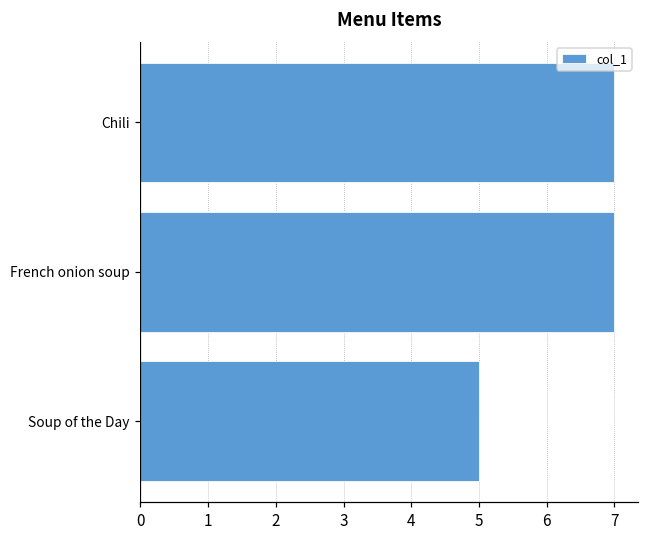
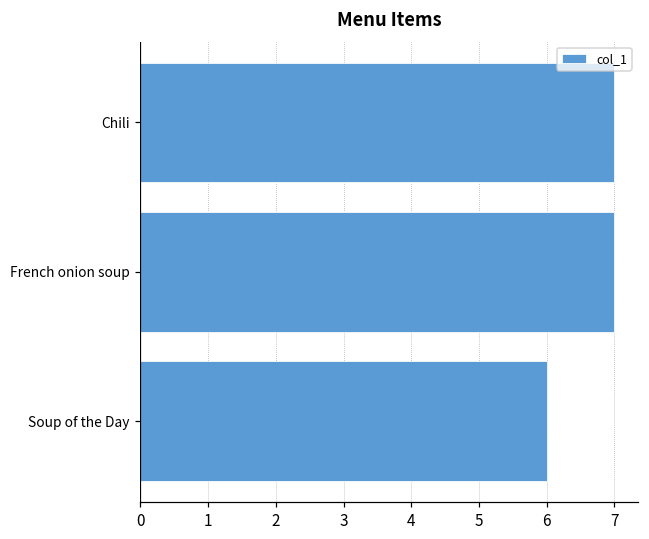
  {
    "Chili": 7,
    "French onion soup": 7,
-   "Soup of the Day": 5
+   "Soup of the Day": 6
  }
